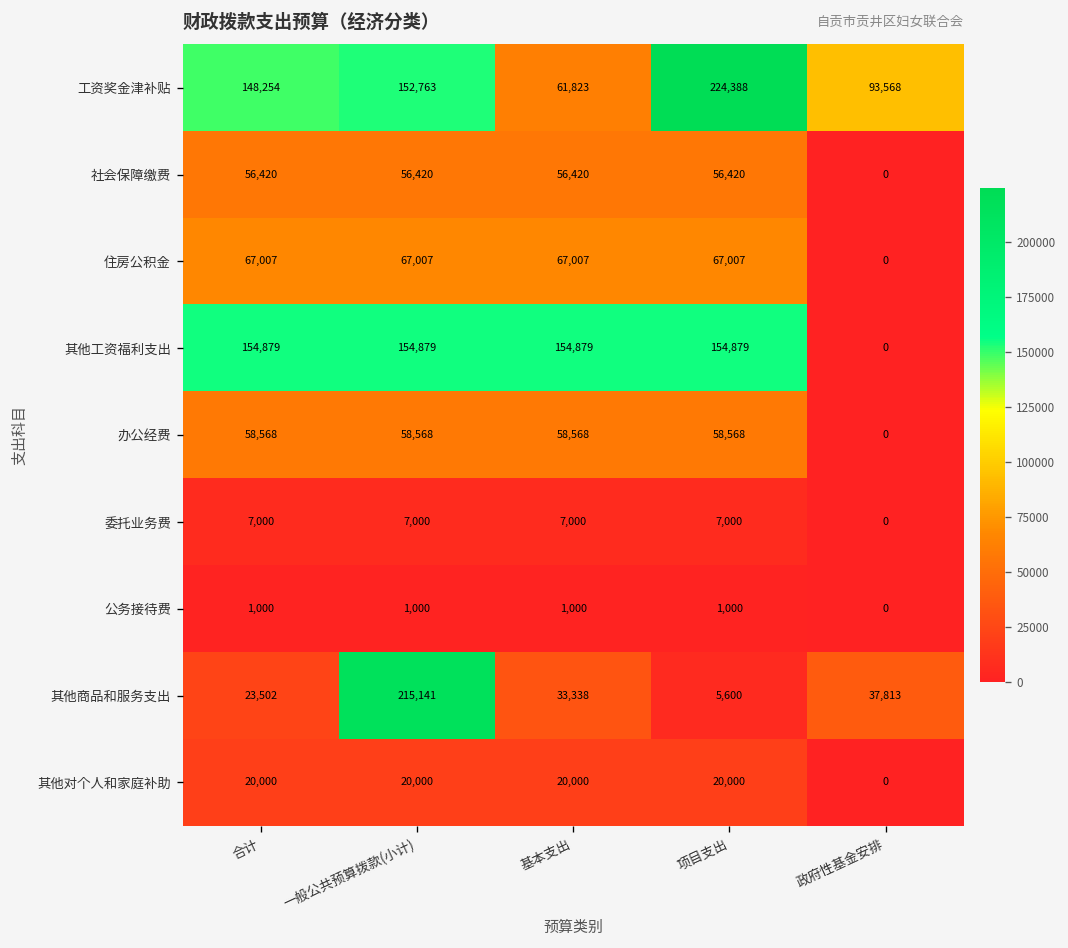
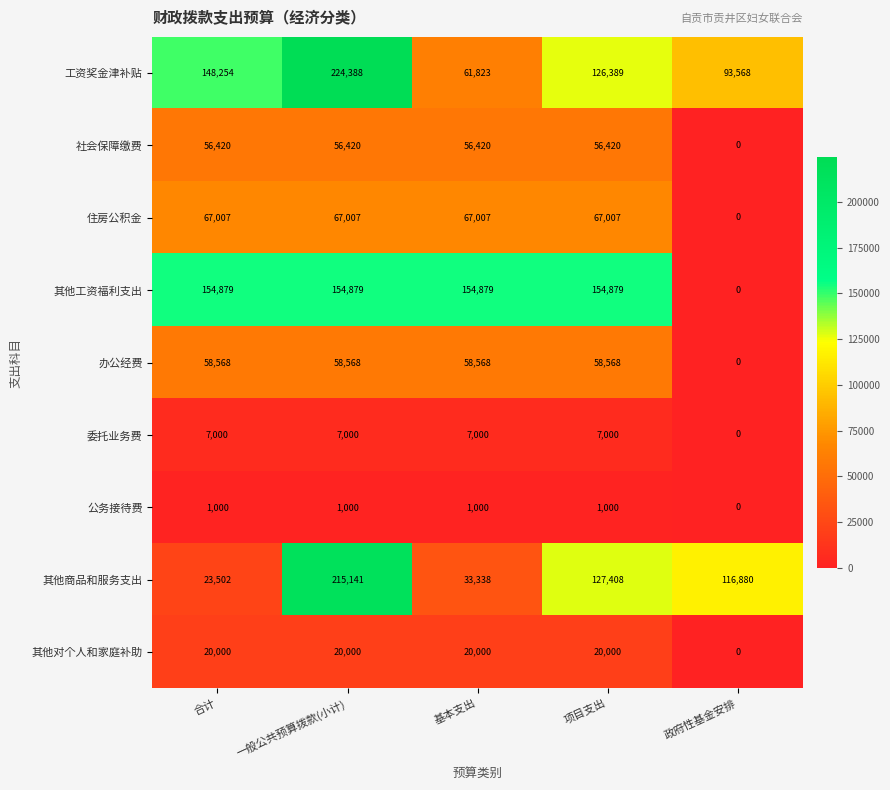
  {
    "工资奖金津补贴": {
      "合计": "148,254",
-     "一般公共预算拨款(小计)": "152,763",
+     "一般公共预算拨款(小计)": "224,388",
      "基本支出": "61,823",
-     "项目支出": "224,388",
+     "项目支出": "126,389",
      "政府性基金安排": "93,568"
    },
    "社会保障缴费": {
      "合计": "56,420",
      "一般公共预算拨款(小计)": "56,420",
      "基本支出": "56,420",
      "项目支出": "56,420",
      "政府性基金安排": "0"
    },
    "住房公积金": {
      "合计": "67,007",
      "一般公共预算拨款(小计)": "67,007",
      "基本支出": "67,007",
      "项目支出": "67,007",
      "政府性基金安排": "0"
    },
    "其他工资福利支出": {
      "合计": "154,879",
      "一般公共预算拨款(小计)": "154,879",
      "基本支出": "154,879",
      "项目支出": "154,879",
      "政府性基金安排": "0"
    },
    "办公经费": {
      "合计": "58,568",
      "一般公共预算拨款(小计)": "58,568",
      "基本支出": "58,568",
      "项目支出": "58,568",
      "政府性基金安排": "0"
    },
    "委托业务费": {
      "合计": "7,000",
      "一般公共预算拨款(小计)": "7,000",
      "基本支出": "7,000",
      "项目支出": "7,000",
      "政府性基金安排": "0"
    },
    "公务接待费": {
      "合计": "1,000",
      "一般公共预算拨款(小计)": "1,000",
      "基本支出": "1,000",
      "项目支出": "1,000",
      "政府性基金安排": "0"
    },
    "其他商品和服务支出": {
      "合计": "23,502",
      "一般公共预算拨款(小计)": "215,141",
      "基本支出": "33,338",
-     "项目支出": "5,600",
-     "政府性基金安排": "37,813"
+     "项目支出": "127,408",
+     "政府性基金安排": "116,880"
    },
    "其他对个人和家庭补助": {
      "合计": "20,000",
      "一般公共预算拨款(小计)": "20,000",
      "基本支出": "20,000",
      "项目支出": "20,000",
      "政府性基金安排": "0"
    }
  }
